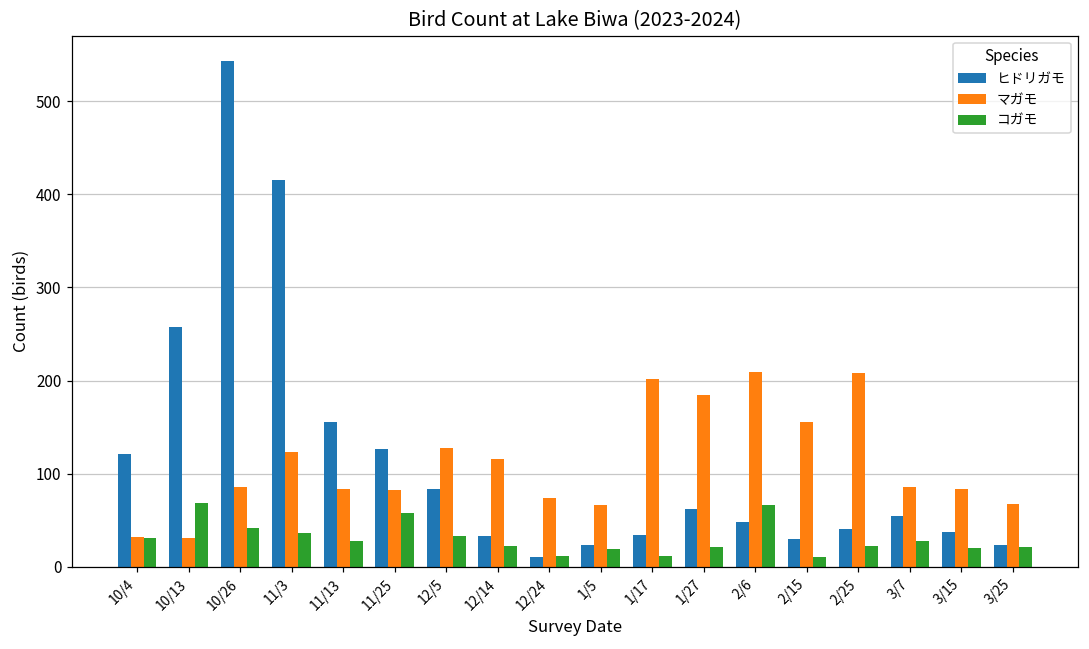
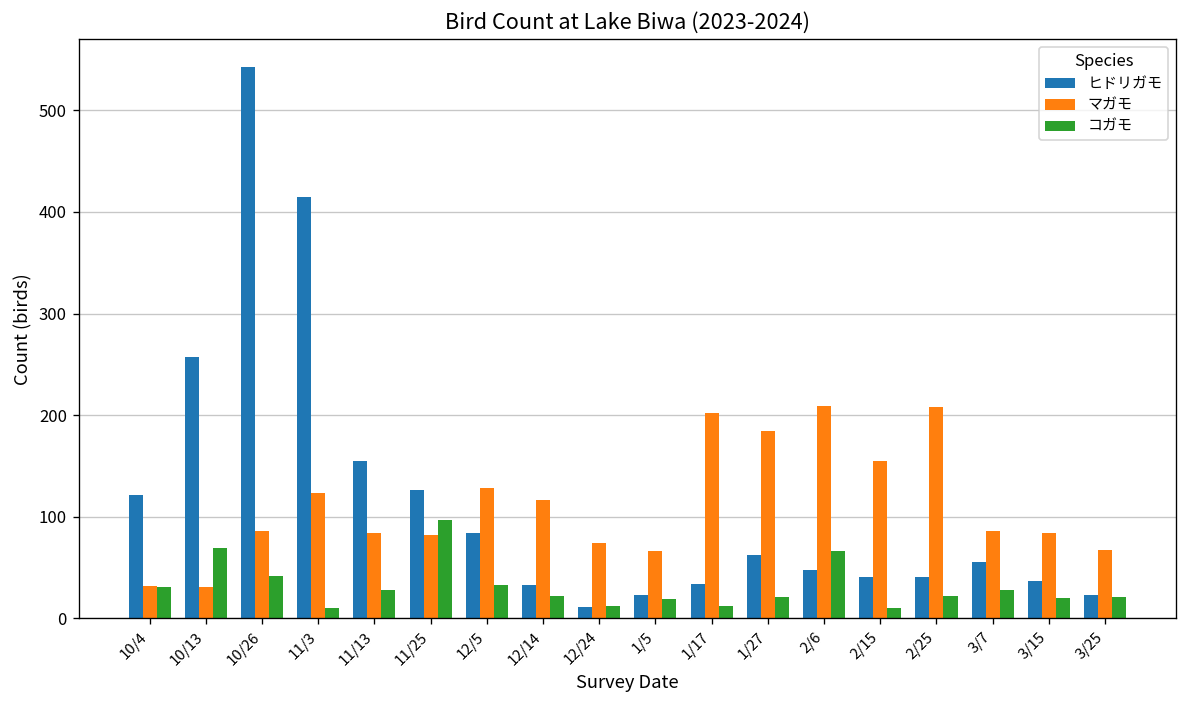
  {
    "ヒドリガモ": {
      "10/4": 120,
      "10/13": 260,
      "10/26": 540,
      "11/3": 420,
      "11/13": 160,
      "11/25": 130,
      "12/5": 80,
      "12/14": 30,
      "12/24": 10,
      "1/5": 20,
      "1/17": 30,
      "1/27": 60,
      "2/6": 50,
-     "2/15": 30,
+     "2/15": 40,
      "2/25": 40,
      "3/7": 60,
      "3/15": 40,
      "3/25": 20
    },
    "マガモ": {
      "10/4": 30,
      "10/13": 30,
      "10/26": 90,
      "11/3": 120,
      "11/13": 80,
      "11/25": 80,
      "12/5": 130,
      "12/14": 120,
      "12/24": 70,
      "1/5": 70,
      "1/17": 200,
      "1/27": 180,
      "2/6": 210,
      "2/15": 160,
      "2/25": 210,
      "3/7": 90,
      "3/15": 80,
      "3/25": 70
    },
    "コガモ": {
      "10/4": 30,
      "10/13": 70,
      "10/26": 40,
-     "11/3": 40,
+     "11/3": 10,
      "11/13": 30,
-     "11/25": 60,
+     "11/25": 100,
      "12/5": 30,
      "12/14": 20,
      "12/24": 10,
      "1/5": 20,
      "1/17": 10,
      "1/27": 20,
      "2/6": 70,
      "2/15": 10,
      "2/25": 20,
      "3/7": 30,
      "3/15": 20,
      "3/25": 20
    }
  }
